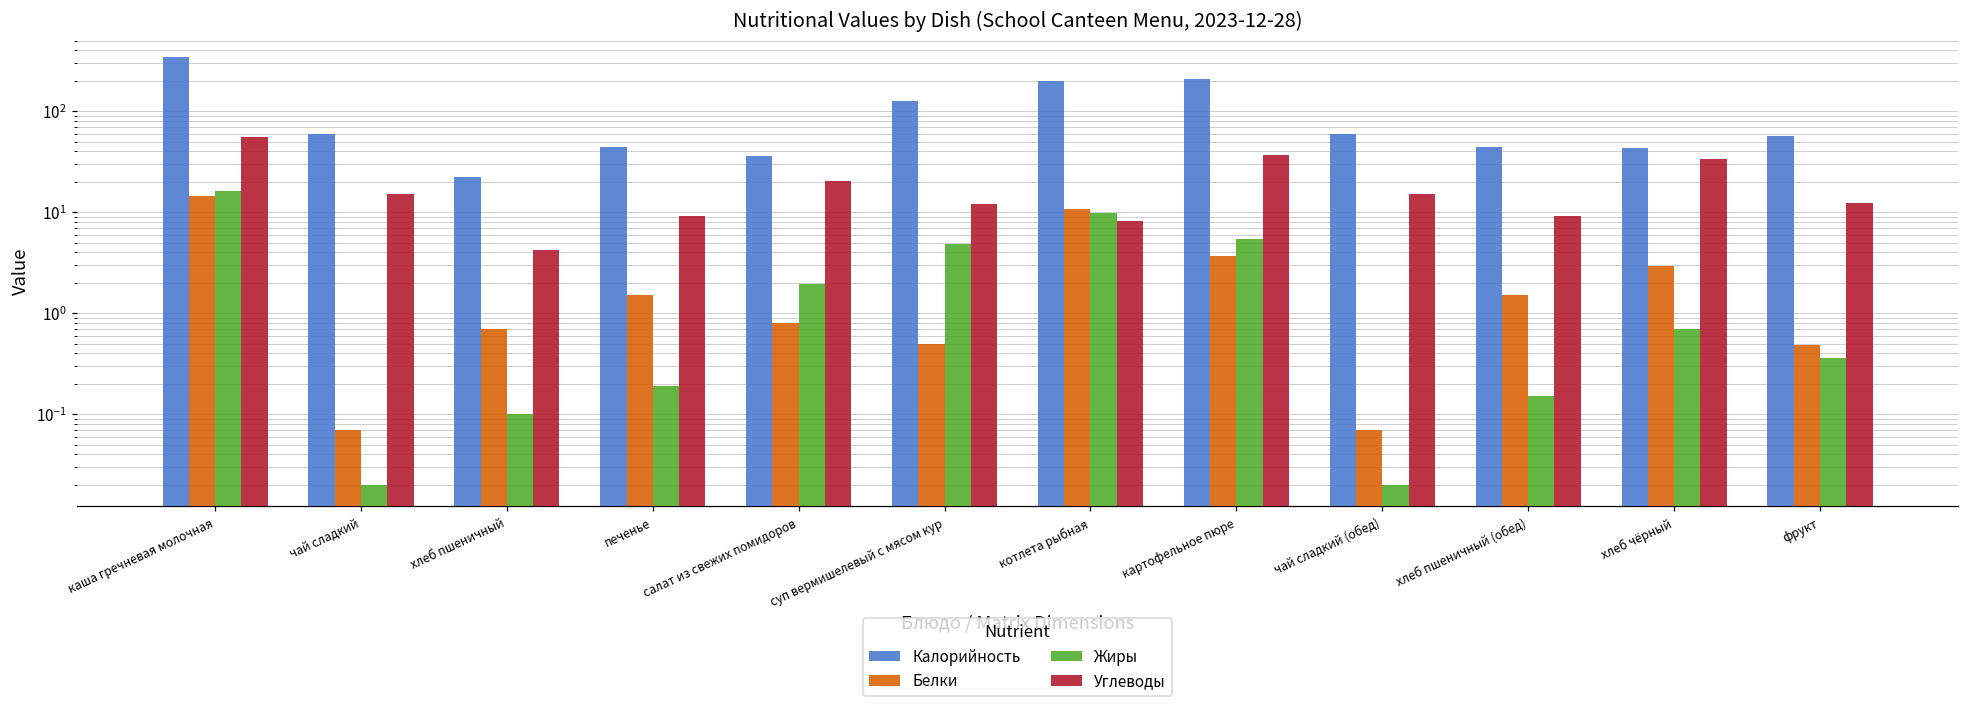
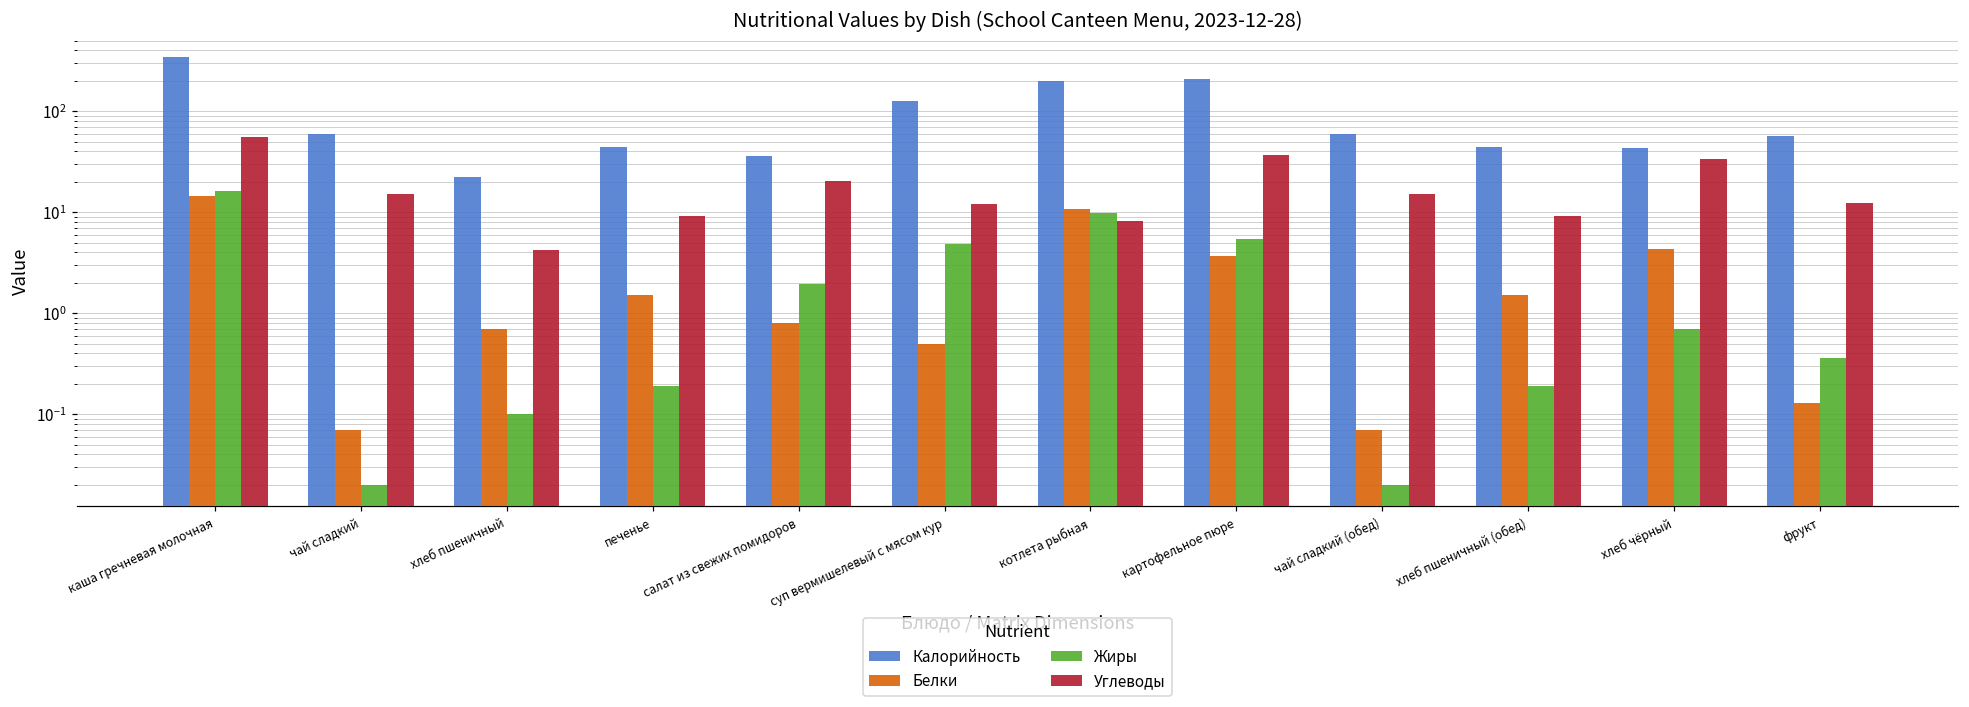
  {
    "Калорийность": {
      "каша гречневая молочная": 340,
      "чай сладкий": 60,
      "хлеб пшеничный": 22,
      "печенье": 40,
      "салат из свежих помидоров": 36,
      "суп вермишелевый с мясом кур": 120,
      "котлета рыбная": 200,
      "картофельное пюре": 210,
      "чай сладкий (обед)": 60,
      "хлеб пшеничный (обед)": 40,
      "хлеб чёрный": 40,
      "фрукт": 60
    },
    "Белки": {
      "каша гречневая молочная": 14,
      "чай сладкий": 0.07,
      "хлеб пшеничный": 0.7,
      "печенье": 1.5,
      "салат из свежих помидоров": 0.8,
      "суп вермишелевый с мясом кур": 0.5,
      "котлета рыбная": 11,
      "картофельное пюре": 3.7,
      "чай сладкий (обед)": 0.07,
      "хлеб пшеничный (обед)": 1.5,
-     "хлеб чёрный": 2.9,
-     "фрукт": 0.5
+     "хлеб чёрный": 4,
+     "фрукт": 0.13
    },
    "Жиры": {
      "каша гречневая молочная": 16,
      "чай сладкий": 0.02,
      "хлеб пшеничный": 0.10,
      "печенье": 0.19,
      "салат из свежих помидоров": 2.0,
      "суп вермишелевый с мясом кур": 5,
      "котлета рыбная": 10,
      "картофельное пюре": 5,
      "чай сладкий (обед)": 0.02,
-     "хлеб пшеничный (обед)": 0.15,
+     "хлеб пшеничный (обед)": 0.19,
      "хлеб чёрный": 0.7,
      "фрукт": 0.36
    },
    "Углеводы": {
      "каша гречневая молочная": 60,
      "чай сладкий": 15,
      "хлеб пшеничный": 4,
      "печенье": 9,
      "салат из свежих помидоров": 21,
      "суп вермишелевый с мясом кур": 12,
      "котлета рыбная": 8,
      "картофельное пюре": 37,
      "чай сладкий (обед)": 15,
      "хлеб пшеничный (обед)": 9,
      "хлеб чёрный": 34,
      "фрукт": 12
    }
  }
